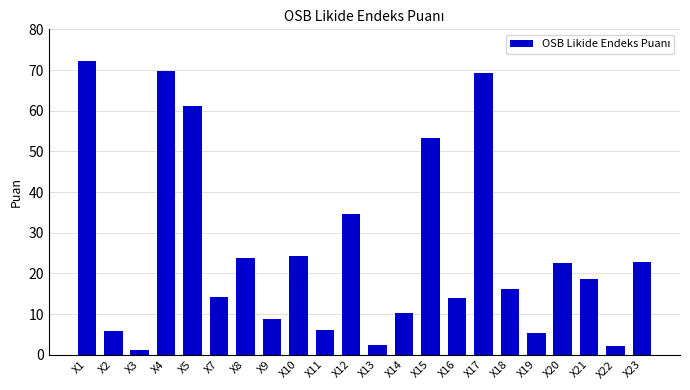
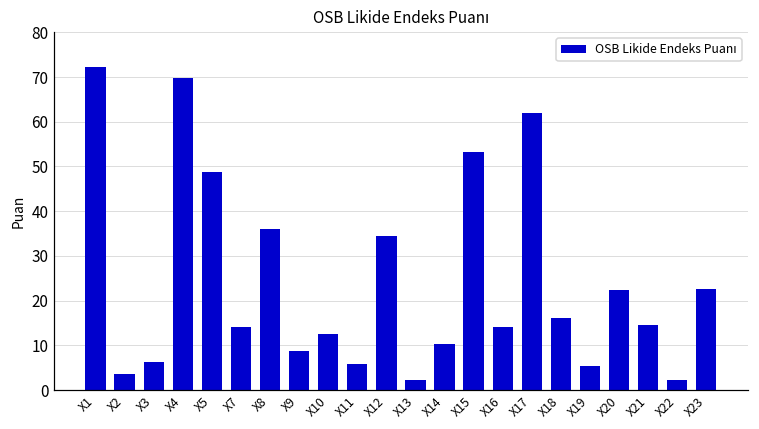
  {
    "X1": 72,
-   "X2": 6,
-   "X3": 1,
+   "X2": 4,
+   "X3": 6,
    "X4": 70,
-   "X5": 61,
+   "X5": 49,
    "X7": 14,
-   "X8": 24,
+   "X8": 36,
    "X9": 9,
-   "X10": 24,
+   "X10": 13,
    "X11": 6,
    "X12": 35,
    "X13": 2,
    "X14": 10,
    "X15": 53,
    "X16": 14,
-   "X17": 69,
+   "X17": 62,
    "X18": 16,
    "X19": 5,
    "X20": 22,
-   "X21": 19,
+   "X21": 15,
    "X22": 2,
    "X23": 23
  }
